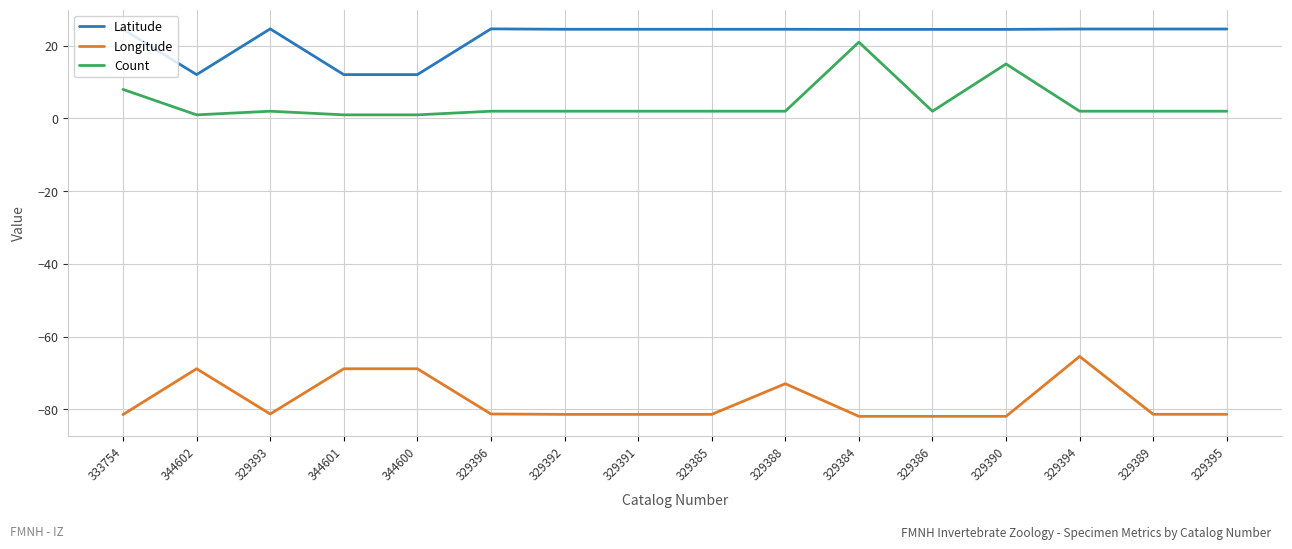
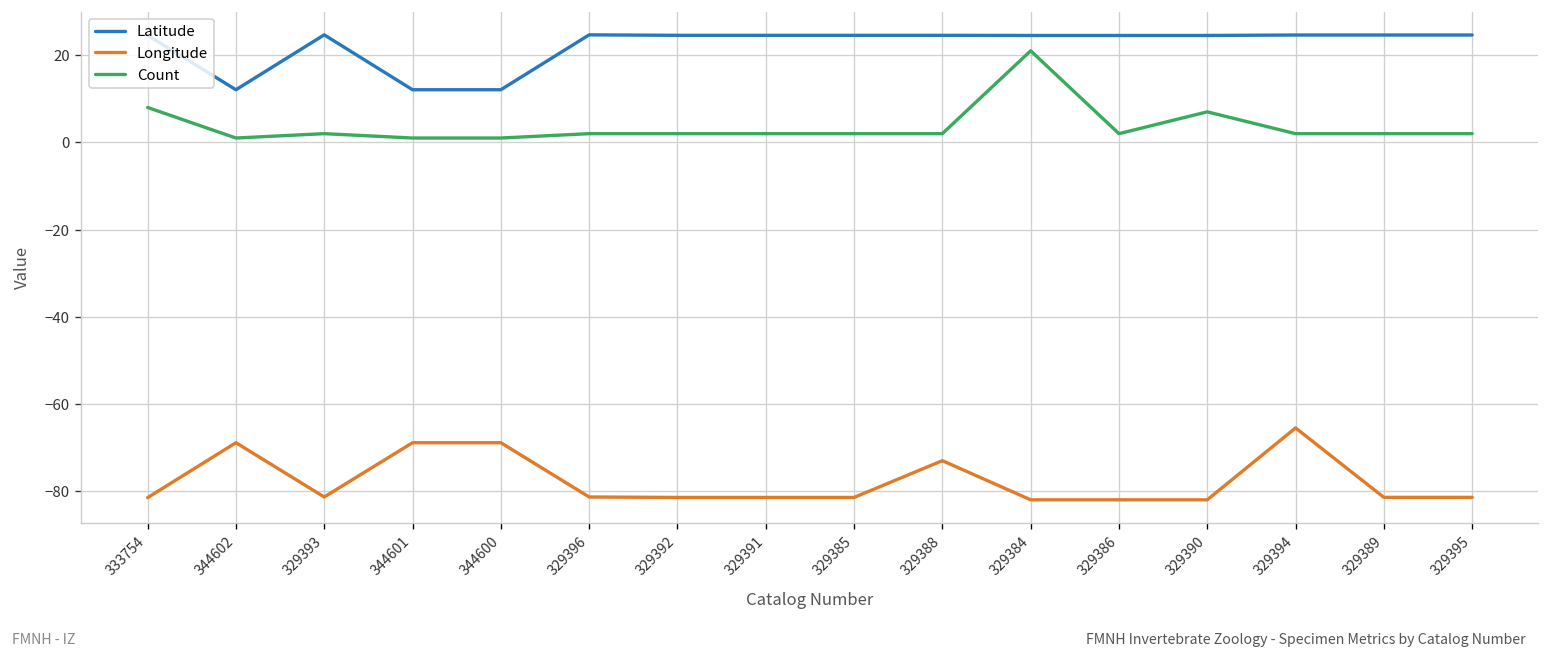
  {
    "Latitude": {
      "344602": 12,
      "329393": 25,
      "344601": 12,
      "344600": 12,
      "329396": 25,
      "329392": 25,
      "329391": 25,
      "329385": 25,
      "329388": 25,
      "329384": 25,
      "329386": 25,
      "329390": 25,
      "329394": 25,
      "329389": 25,
      "329395": 25
    },
    "Longitude": {
      "333754": -81,
      "344602": -69,
      "329393": -81,
      "344601": -69,
      "344600": -69,
      "329396": -81,
      "329392": -81,
      "329391": -81,
      "329385": -81,
      "329388": -73,
      "329384": -82,
      "329386": -82,
      "329390": -82,
      "329394": -65,
      "329389": -81,
      "329395": -81
    },
    "Count": {
      "333754": 8,
      "344602": 1,
      "329393": 2,
      "344601": 1,
      "344600": 1,
      "329396": 2,
      "329392": 2,
      "329391": 2,
      "329385": 2,
      "329388": 2,
      "329384": 21,
      "329386": 2,
-     "329390": 15,
+     "329390": 7,
      "329394": 2,
      "329389": 2,
      "329395": 2
    }
  }
